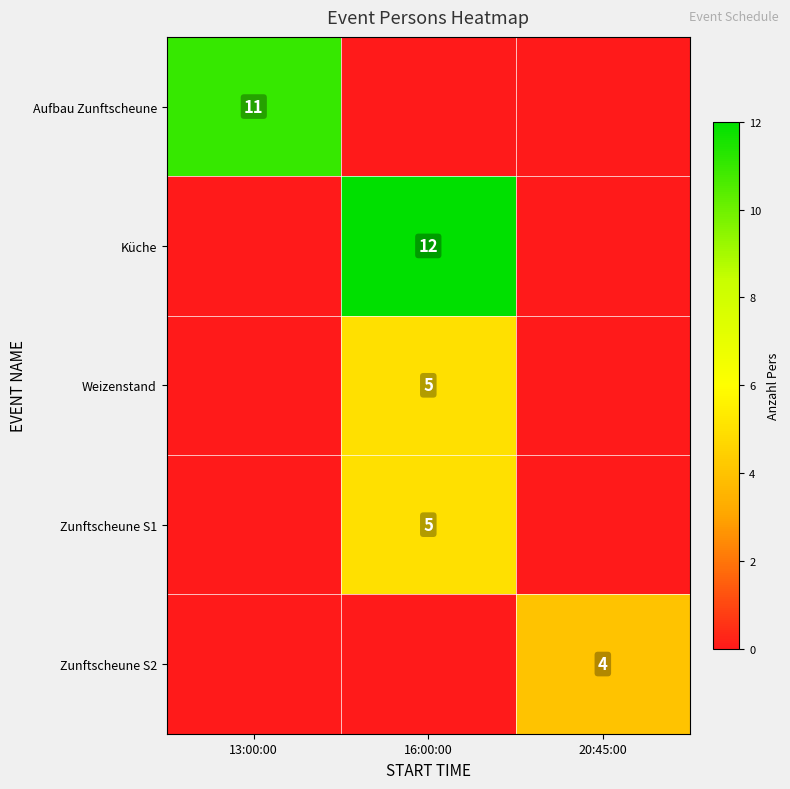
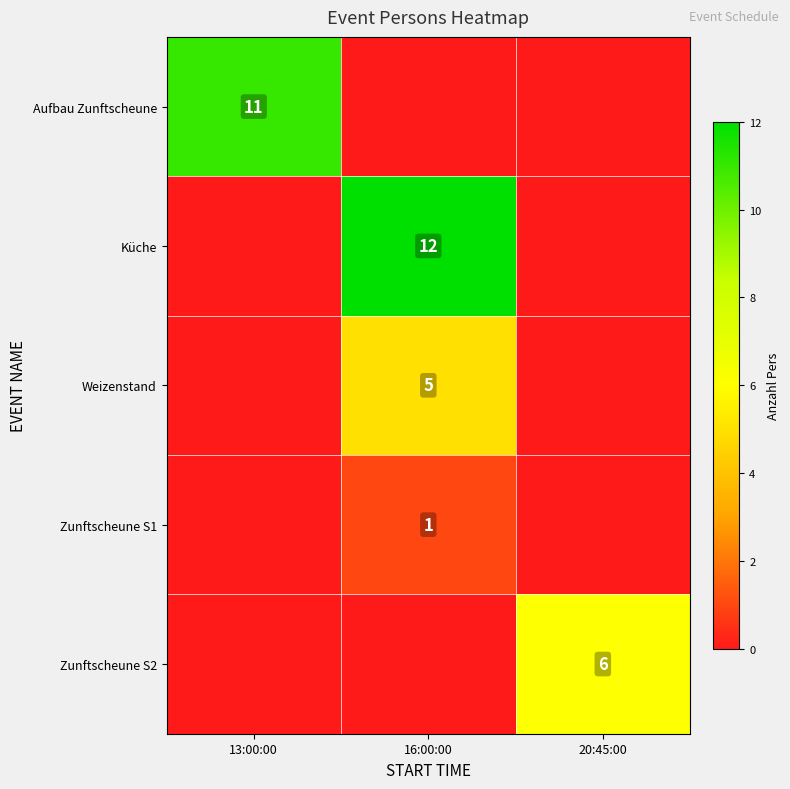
  {
    "Zunftscheune S1": {
-     "16:00:00": 5
+     "16:00:00": 1
    },
    "Zunftscheune S2": {
-     "20:45:00": 4
+     "20:45:00": 6
    }
  }
